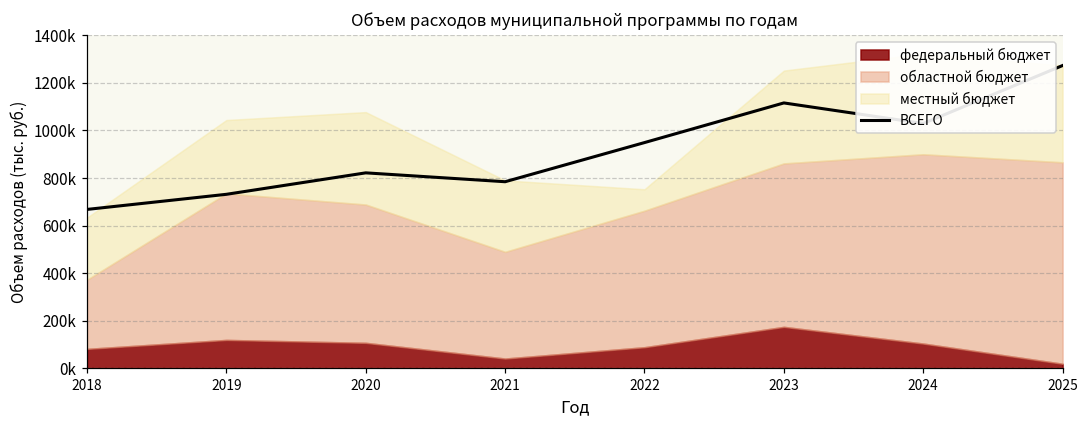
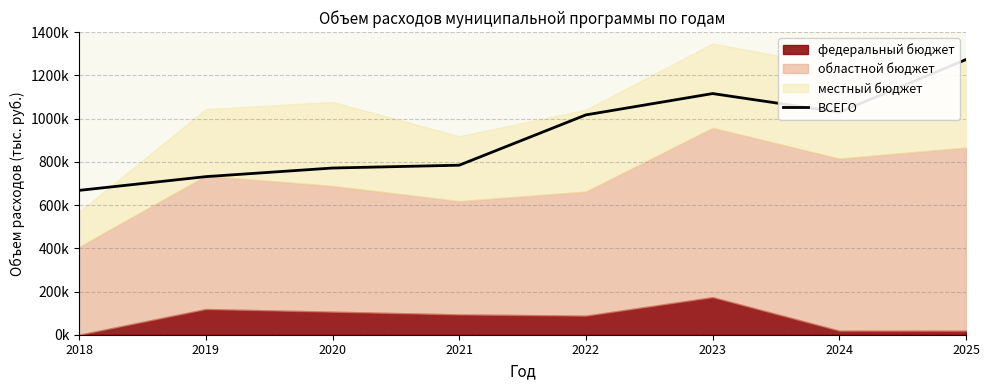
  {
    "федеральный бюджет": {
-     "2018": 80000,
+     "2018": 0,
      "2019": 120000,
      "2020": 110000,
-     "2021": 40000,
+     "2021": 90000,
      "2022": 90000,
      "2023": 170000,
-     "2024": 100000,
+     "2024": 20000,
      "2025": 20000
    },
    "ВСЕГО": {
      "2018": 670000,
-     "2020": 820000,
-     "2022": 950000,
+     "2020": 770000,
+     "2022": 1020000,
      "2023": 1120000
    },
    "областной бюджет": {
-     "2018": 290000,
+     "2018": 410000,
      "2020": 580000,
-     "2021": 450000,
+     "2021": 520000,
      "2022": 570000,
-     "2023": 690000,
+     "2023": 780000,
      "2024": 800000,
      "2025": 850000
    },
    "местный бюджет": {
-     "2018": 260000,
+     "2018": 160000,
      "2019": 310000,
      "2020": 390000,
-     "2022": 90000,
+     "2022": 380000,
      "2023": 390000
    }
  }
